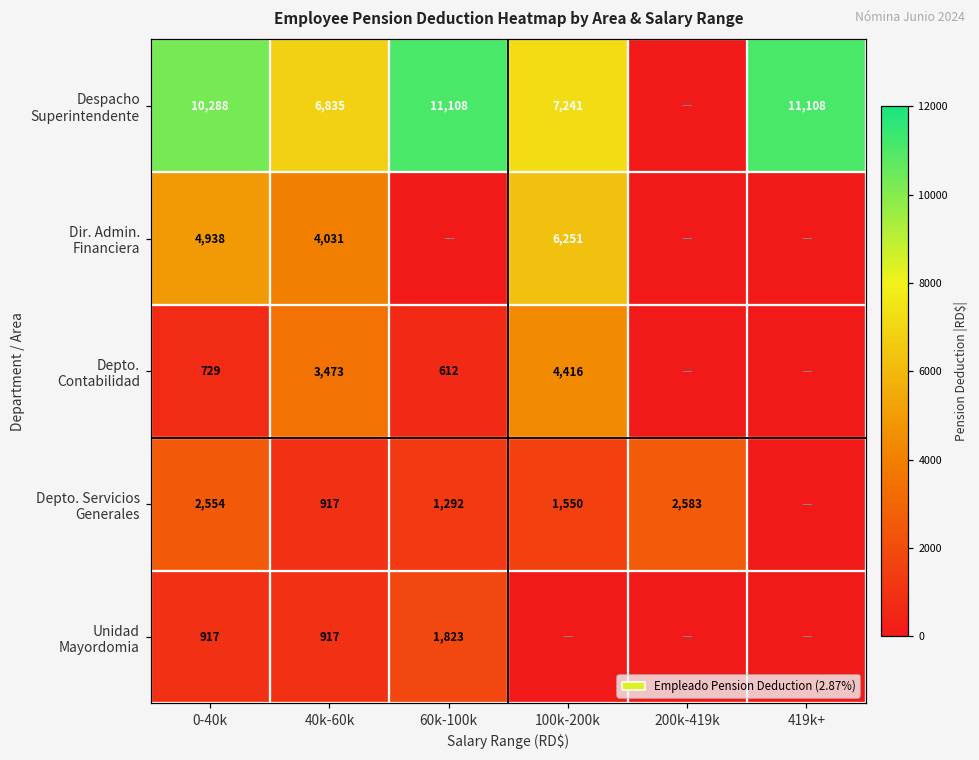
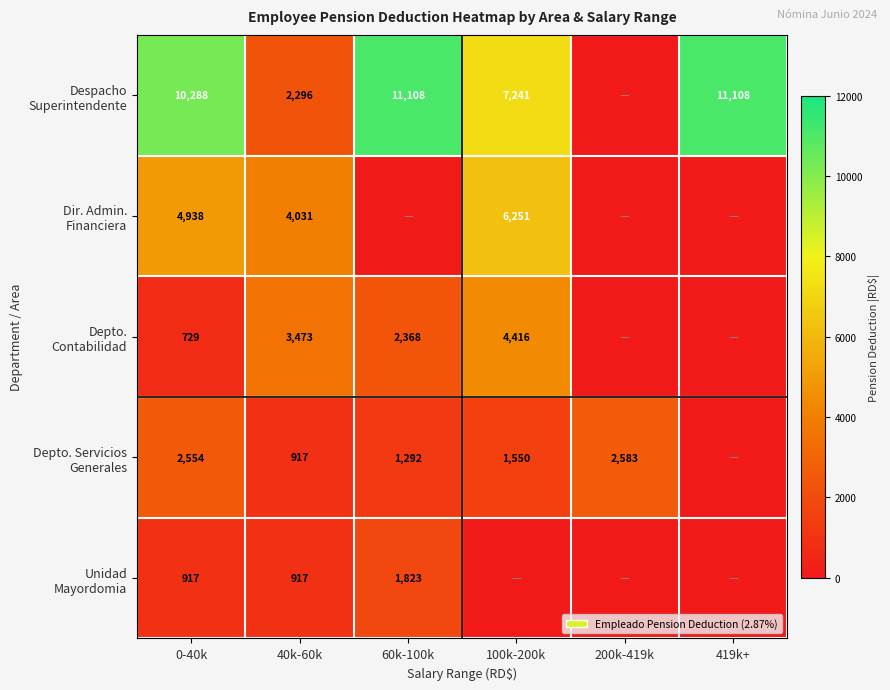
  {
    "Despacho Superintendente": {
      "0-40k": "10,288",
-     "40k-60k": "6,835",
+     "40k-60k": "2,296",
      "60k-100k": "11,108",
      "100k-200k": "7,241",
      "419k+": "11,108"
    },
    "Dir. Admin. Financiera": {
      "0-40k": "4,938",
      "40k-60k": "4,031",
      "100k-200k": "6,251"
    },
    "Depto. Contabilidad": {
      "0-40k": "729",
      "40k-60k": "3,473",
-     "60k-100k": "612",
+     "60k-100k": "2,368",
      "100k-200k": "4,416"
    },
    "Depto. Servicios Generales": {
      "0-40k": "2,554",
      "40k-60k": "917",
      "60k-100k": "1,292",
      "100k-200k": "1,550",
      "200k-419k": "2,583"
    },
    "Unidad Mayordomia": {
      "0-40k": "917",
      "40k-60k": "917",
      "60k-100k": "1,823"
    }
  }
